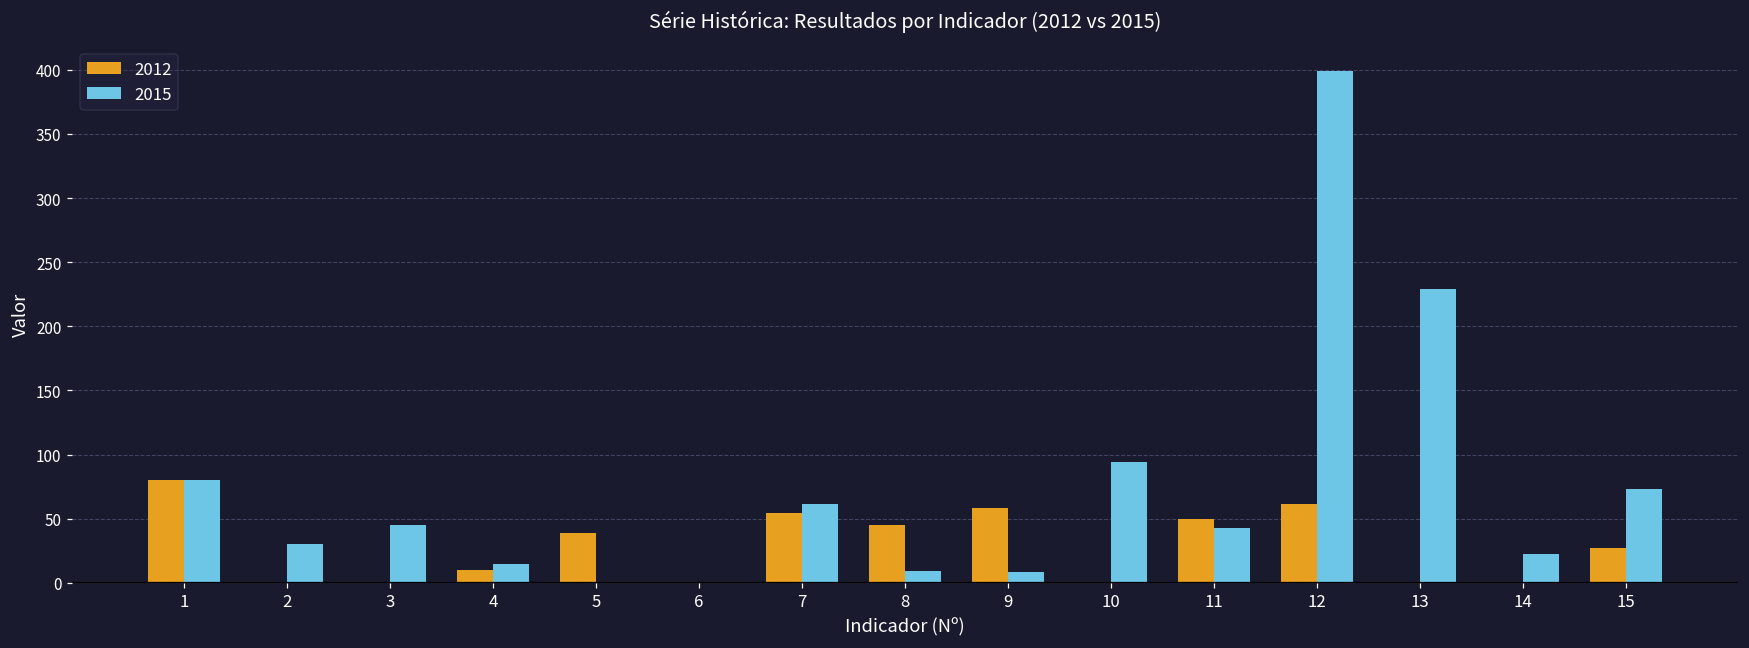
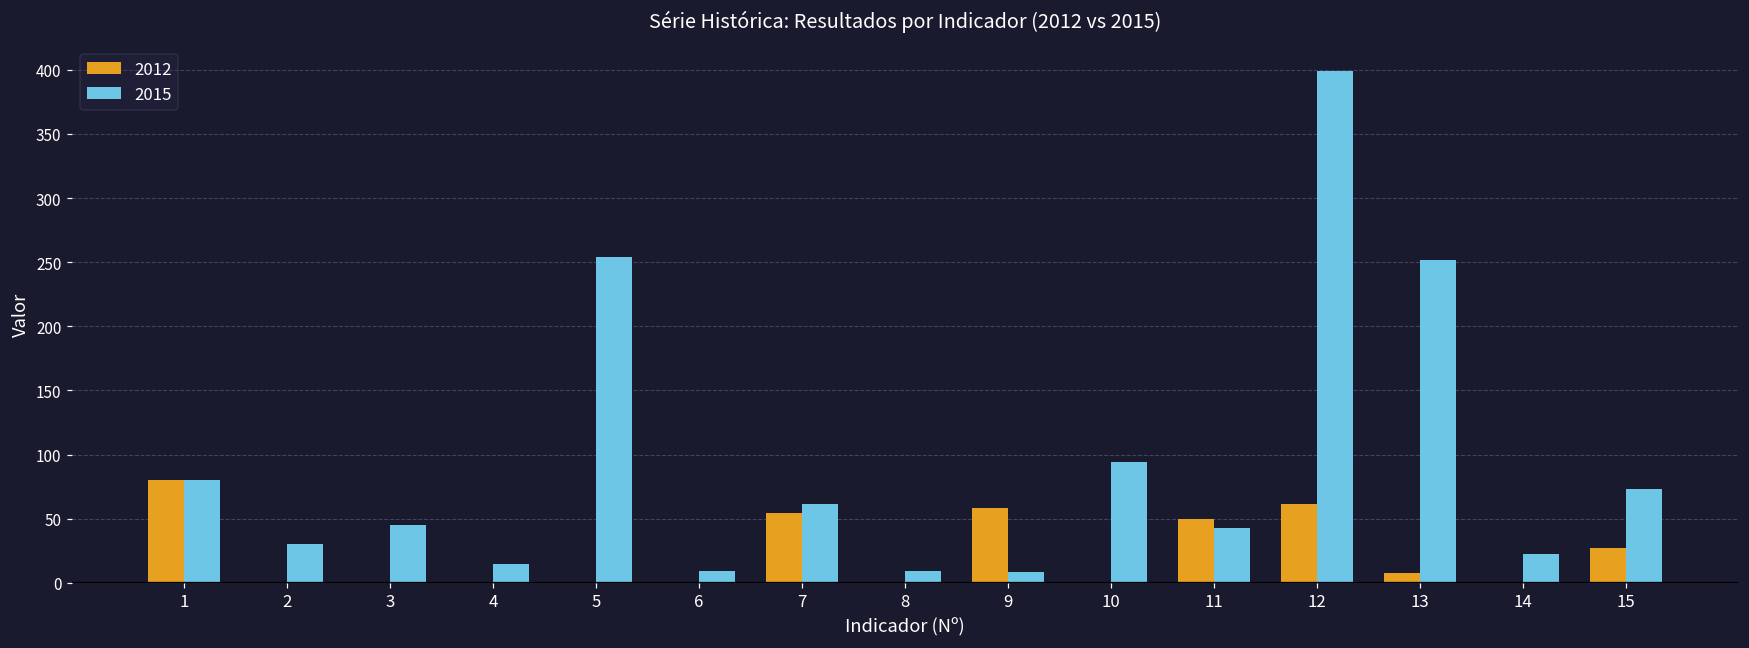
  {
    "2012": {
      "1": 80,
      "2": 0,
      "3": 0,
-     "4": 10,
-     "5": 39,
+     "4": 0,
+     "5": 0,
      "7": 54,
-     "8": 45,
+     "8": 0,
      "9": 58,
      "10": 0,
      "11": 50,
      "12": 61,
-     "13": 0,
+     "13": 8,
      "14": 0,
      "15": 28
    },
    "2015": {
      "1": 80,
      "2": 30,
      "3": 45,
      "4": 15,
-     "5": 1,
-     "6": 0,
+     "5": 254,
+     "6": 9,
      "7": 62,
      "8": 9,
      "9": 8,
      "10": 94,
      "11": 43,
      "12": 399,
-     "13": 229,
+     "13": 252,
      "14": 23,
      "15": 74
    }
  }
